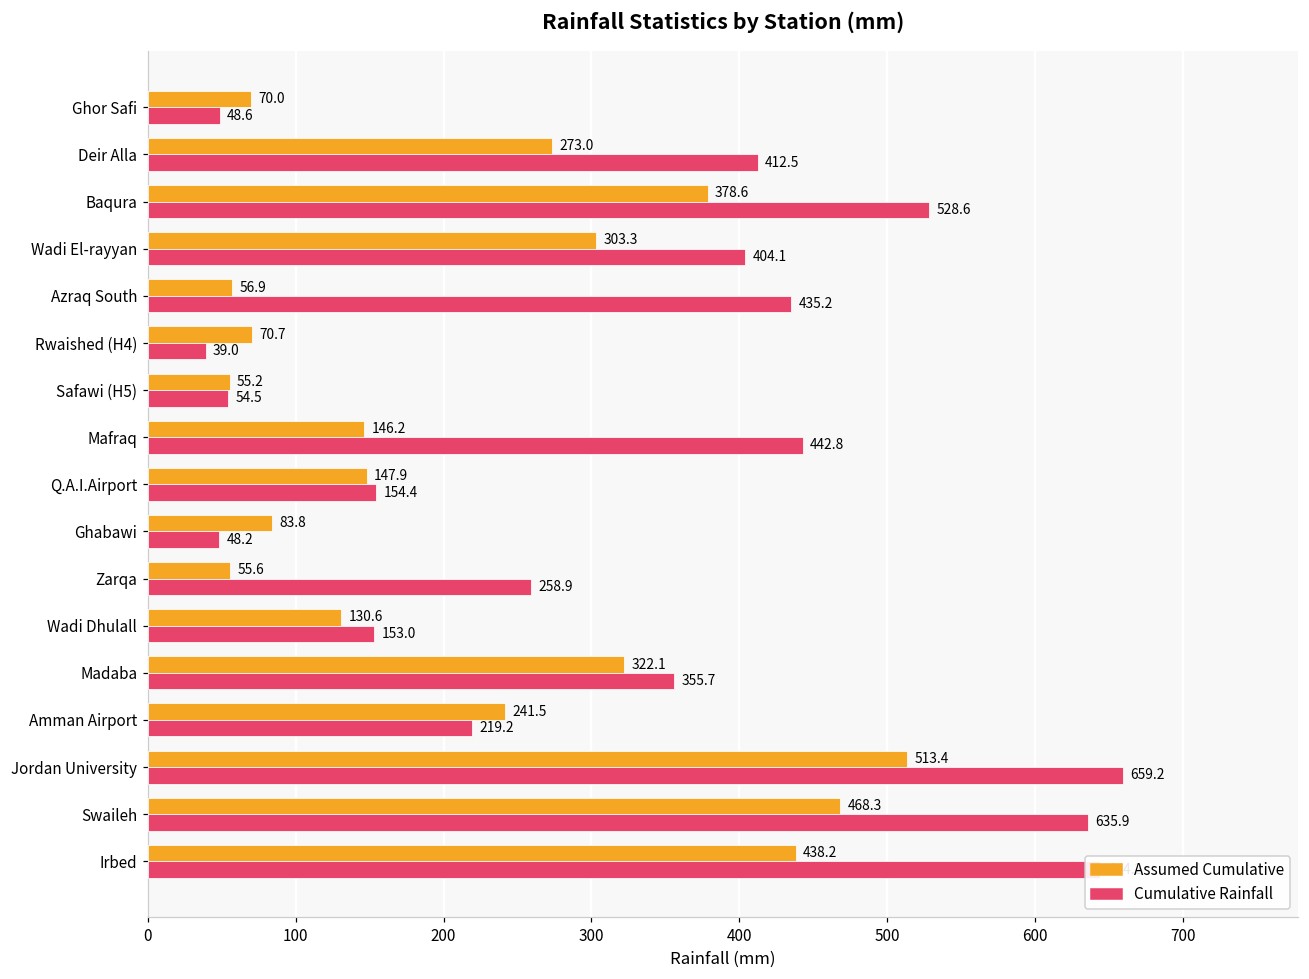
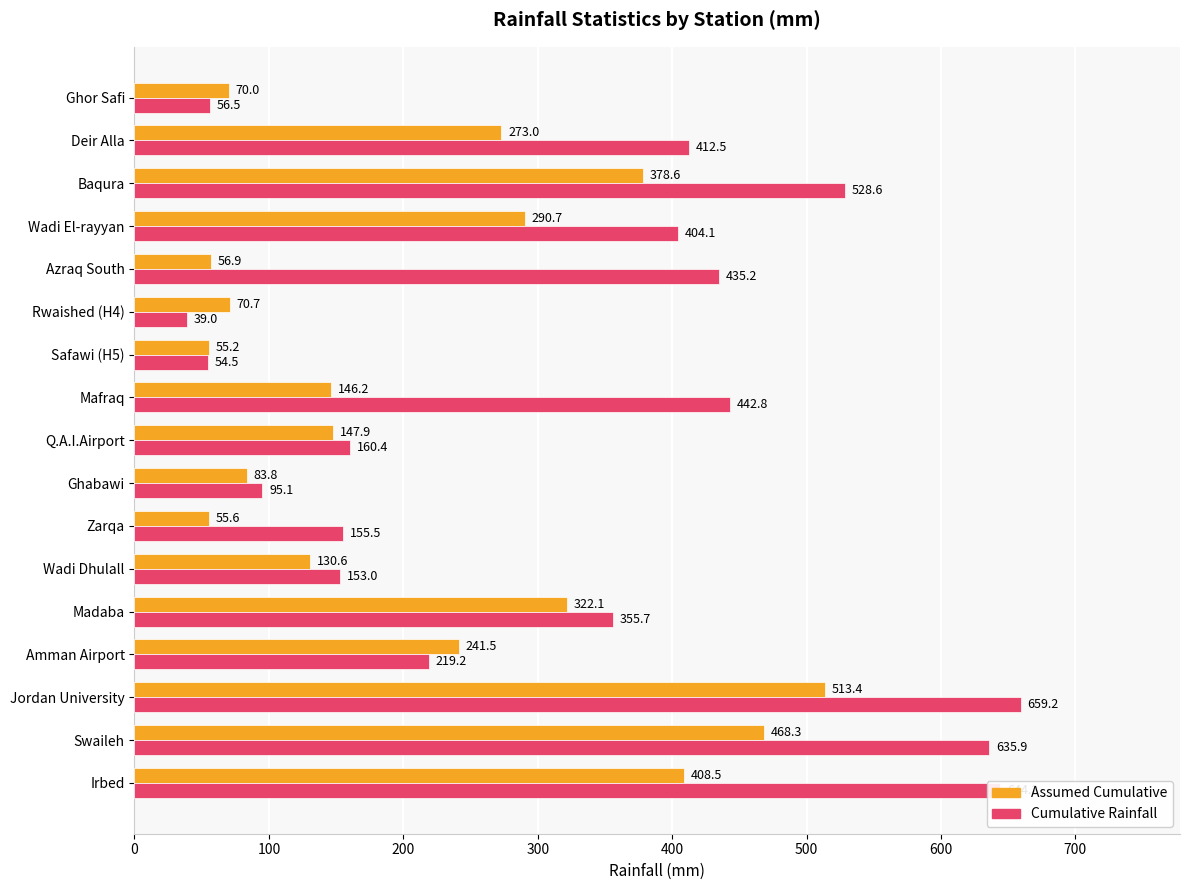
  {
    "Assumed Cumulative": {
      "Ghor Safi": 70.0,
      "Deir Alla": 273.0,
      "Baqura": 378.6,
-     "Wadi El-rayyan": 303.3,
+     "Wadi El-rayyan": 290.7,
      "Azraq South": 56.9,
      "Rwaished (H4)": 70.7,
      "Safawi (H5)": 55.2,
      "Mafraq": 146.2,
      "Q.A.I.Airport": 147.9,
      "Ghabawi": 83.8,
      "Zarqa": 55.6,
      "Wadi Dhulall": 130.6,
      "Madaba": 322.1,
      "Amman Airport": 241.5,
      "Jordan University": 513.4,
      "Swaileh": 468.3,
-     "Irbed": 438.2
+     "Irbed": 408.5
    },
    "Cumulative Rainfall": {
-     "Ghor Safi": 48.6,
+     "Ghor Safi": 56.5,
      "Deir Alla": 412.5,
      "Baqura": 528.6,
      "Wadi El-rayyan": 404.1,
      "Azraq South": 435.2,
      "Rwaished (H4)": 39.0,
      "Safawi (H5)": 54.5,
      "Mafraq": 442.8,
-     "Q.A.I.Airport": 154.4,
-     "Ghabawi": 48.2,
-     "Zarqa": 258.9,
+     "Q.A.I.Airport": 160.4,
+     "Ghabawi": 95.1,
+     "Zarqa": 155.5,
      "Wadi Dhulall": 153.0,
      "Madaba": 355.7,
      "Amman Airport": 219.2,
      "Jordan University": 659.2,
      "Swaileh": 635.9
    }
  }
